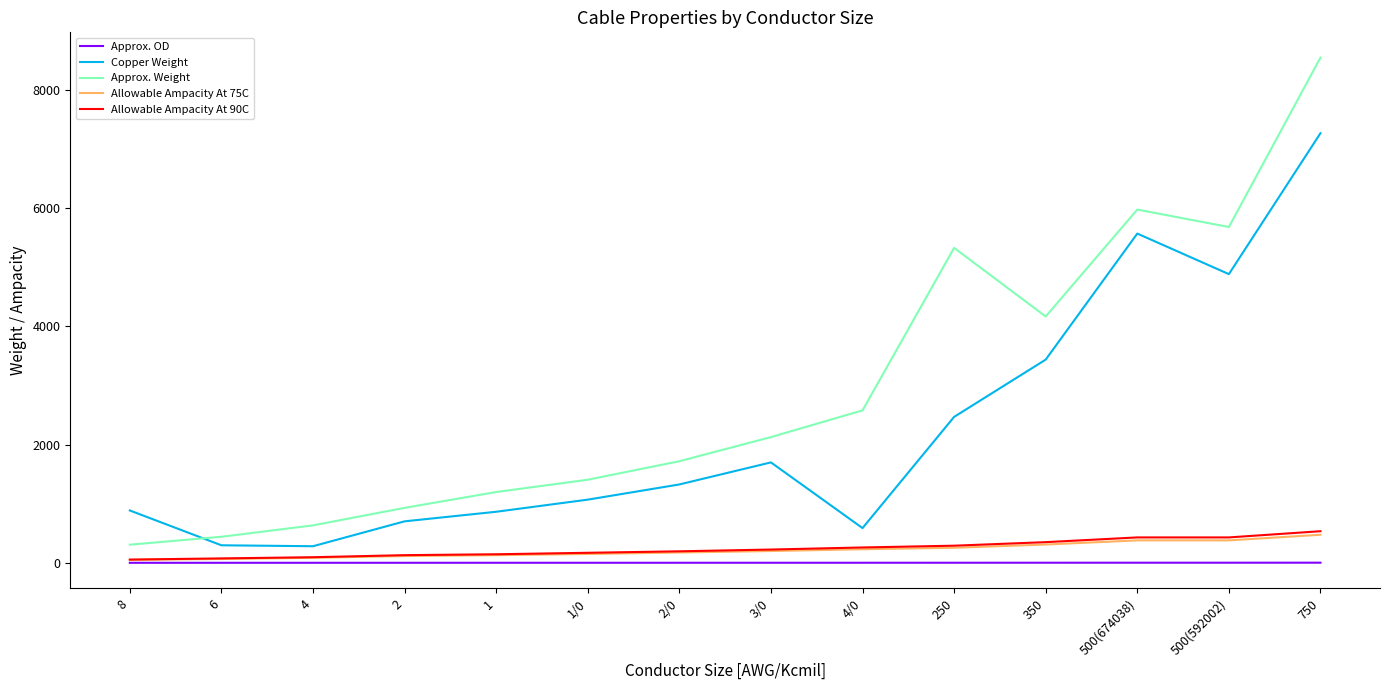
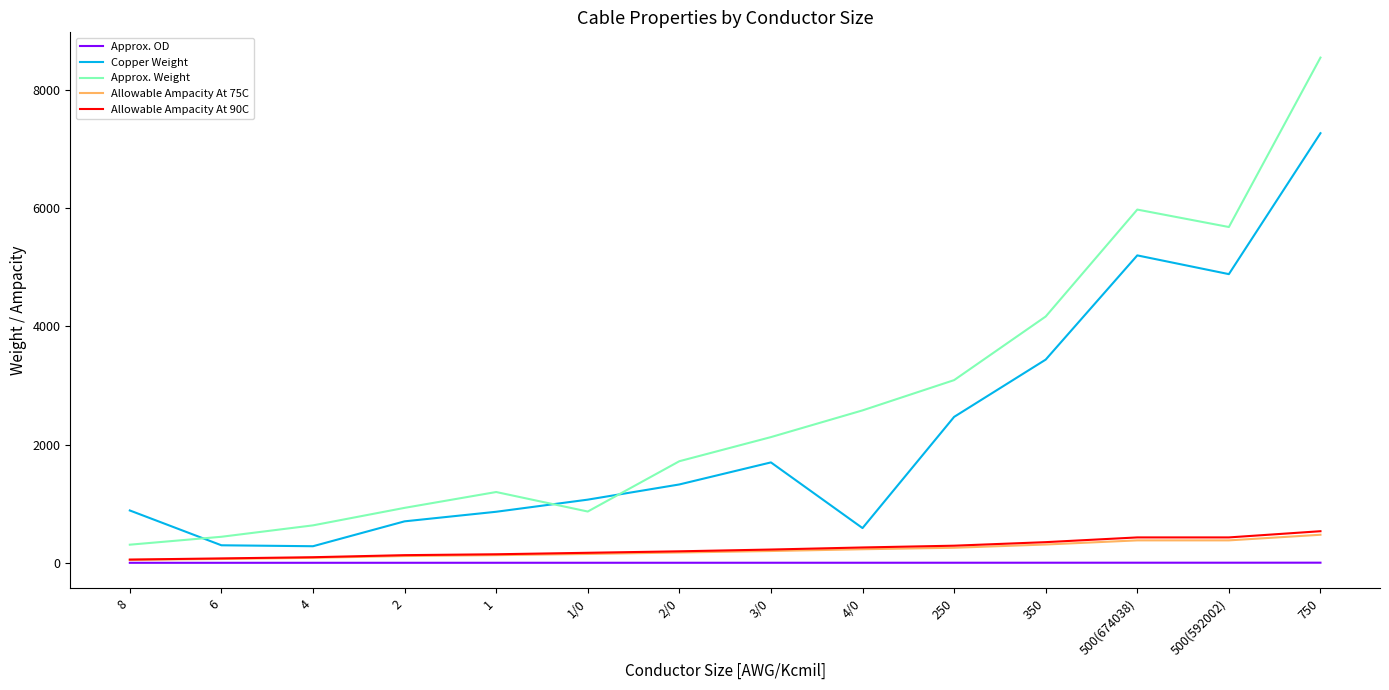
  {
    "Approx. OD": {
      "8": 0,
      "6": 0,
      "4": 0,
      "2": 0,
      "1": 0,
      "1/0": 0,
      "2/0": 0,
      "3/0": 0,
      "4/0": 0,
      "250": 0,
      "350": 0,
      "500(674038)": 0,
      "500(592002)": 0,
      "750": 0
    },
    "Copper Weight": {
      "8": 900,
      "6": 300,
      "4": 300,
      "2": 700,
      "1": 900,
      "1/0": 1100,
      "2/0": 1300,
      "3/0": 1700,
      "4/0": 600,
      "250": 2500,
      "350": 3400,
-     "500(674038)": 5600,
+     "500(674038)": 5200,
      "500(592002)": 4900,
      "750": 7300
    },
    "Approx. Weight": {
      "8": 300,
      "6": 400,
      "4": 600,
      "2": 900,
      "1": 1200,
-     "1/0": 1400,
+     "1/0": 900,
      "2/0": 1700,
      "3/0": 2100,
      "4/0": 2600,
-     "250": 5300,
+     "250": 3100,
      "350": 4200,
      "500(674038)": 6000,
      "500(592002)": 5700,
      "750": 8500
    },
    "Allowable Ampacity At 75C": {
      "500(674038)": 400,
      "500(592002)": 400,
      "750": 500
    },
    "Allowable Ampacity At 90C": {
      "500(674038)": 400,
      "500(592002)": 400,
      "750": 500
    }
  }
